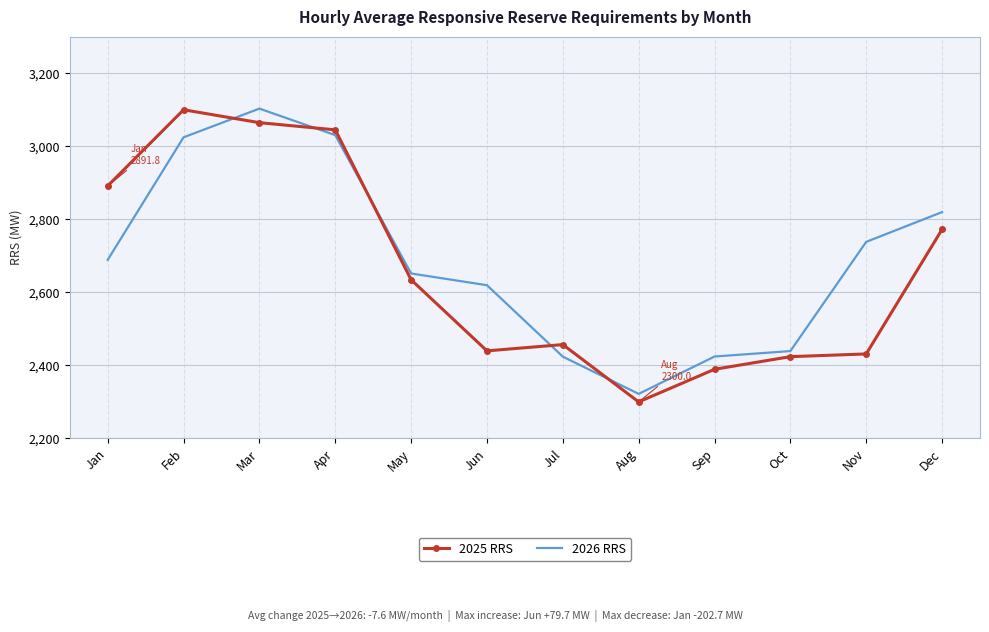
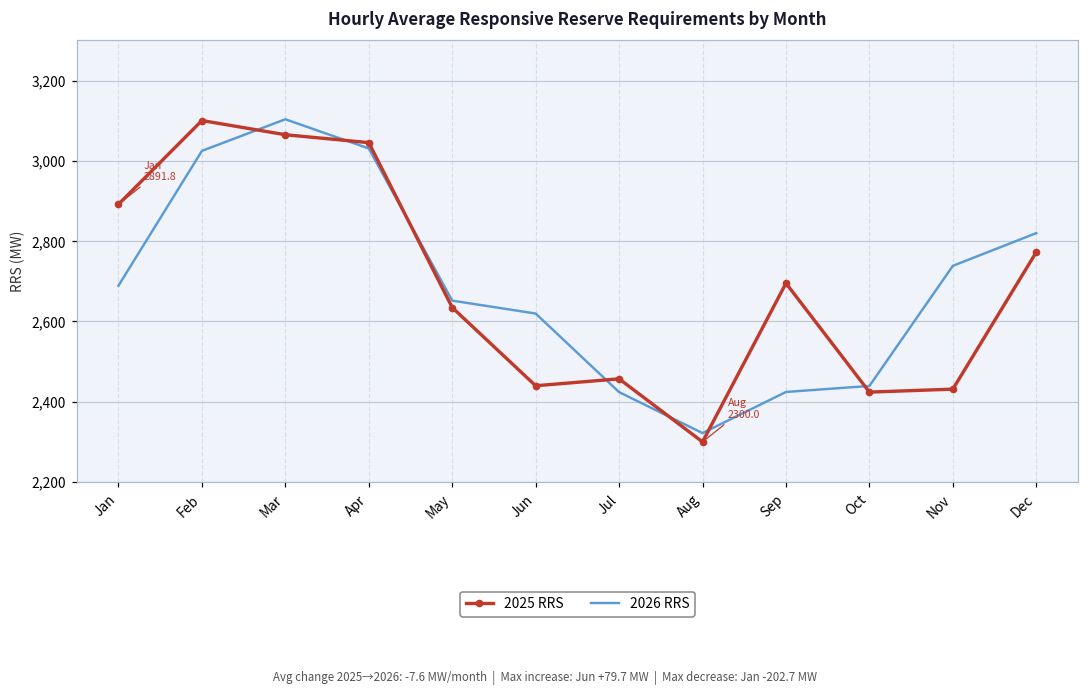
  {
    "2025 RRS": {
      "Feb": "3,100",
      "Mar": "3,070",
      "Apr": "3,050",
      "May": "2,630",
      "Jun": "2,440",
      "Jul": "2,460",
-     "Sep": "2,390",
+     "Sep": "2,700",
      "Oct": "2,420",
      "Nov": "2,430",
      "Dec": "2,770"
    },
    "2026 RRS": {
      "Jan": "2,690",
      "Feb": "3,020",
      "Mar": "3,100",
      "Apr": "3,030",
      "May": "2,650",
      "Jun": "2,620",
      "Jul": "2,420",
      "Sep": "2,420",
      "Oct": "2,440",
      "Nov": "2,740",
      "Dec": "2,820"
    }
  }
